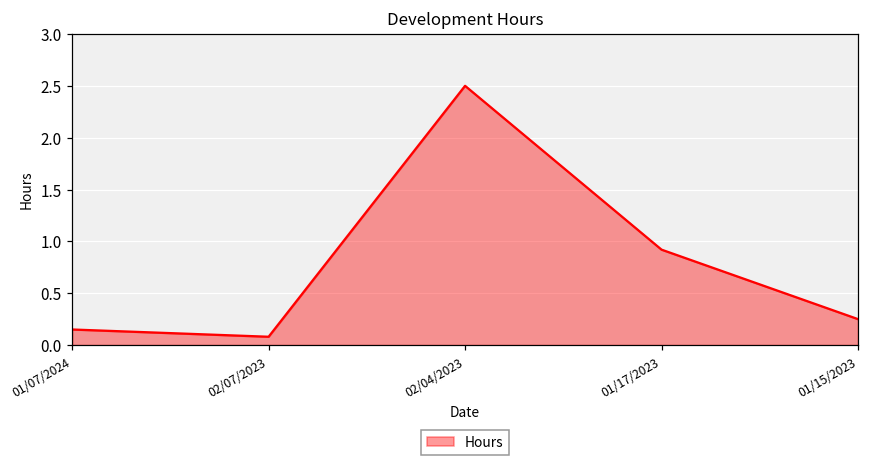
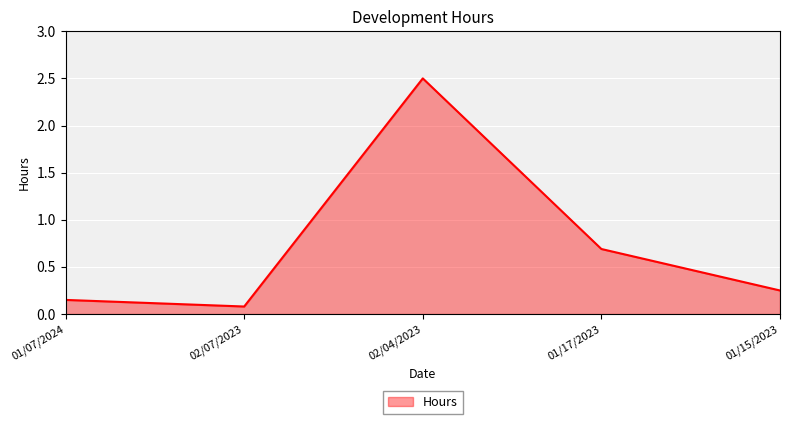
  {
    "01/07/2024": 0.2,
    "02/07/2023": 0.1,
    "02/04/2023": 2.5,
-   "01/17/2023": 0.9,
+   "01/17/2023": 0.7,
    "01/15/2023": 0.3
  }
